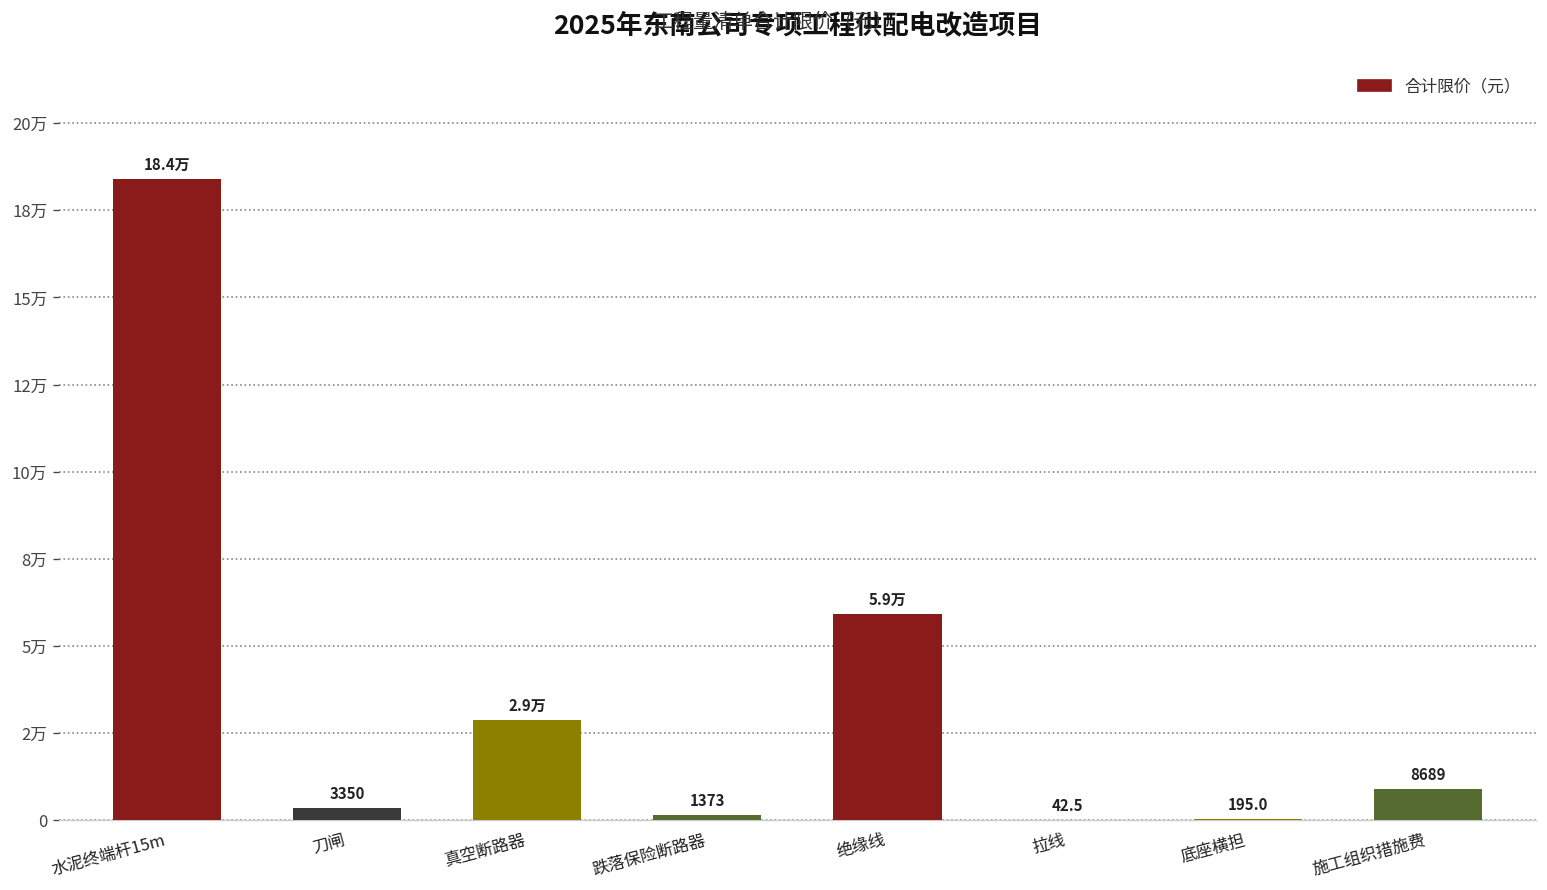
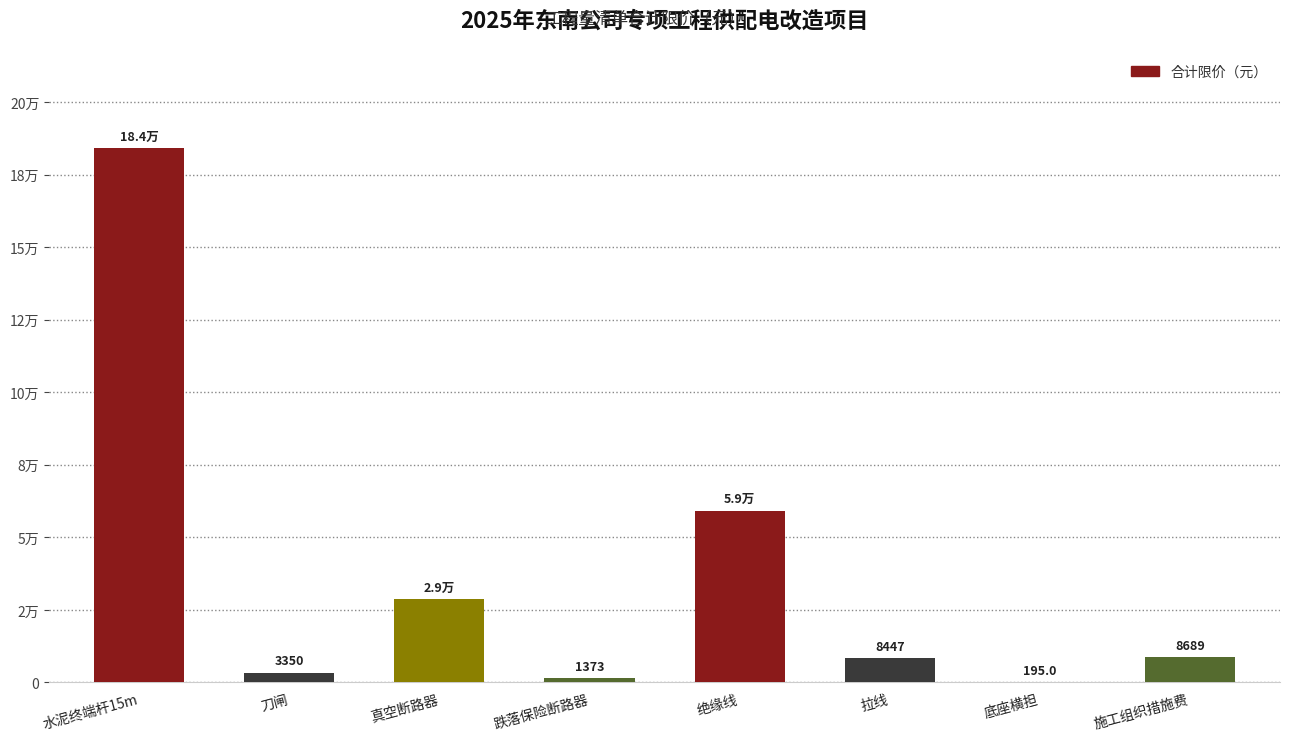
  {
    "刀闸": 3350,
    "跌落保险断路器": 1373,
-   "拉线": 42.5,
+   "拉线": 8447,
    "底座横担": 195.0,
    "施工组织措施费": 8689
  }
